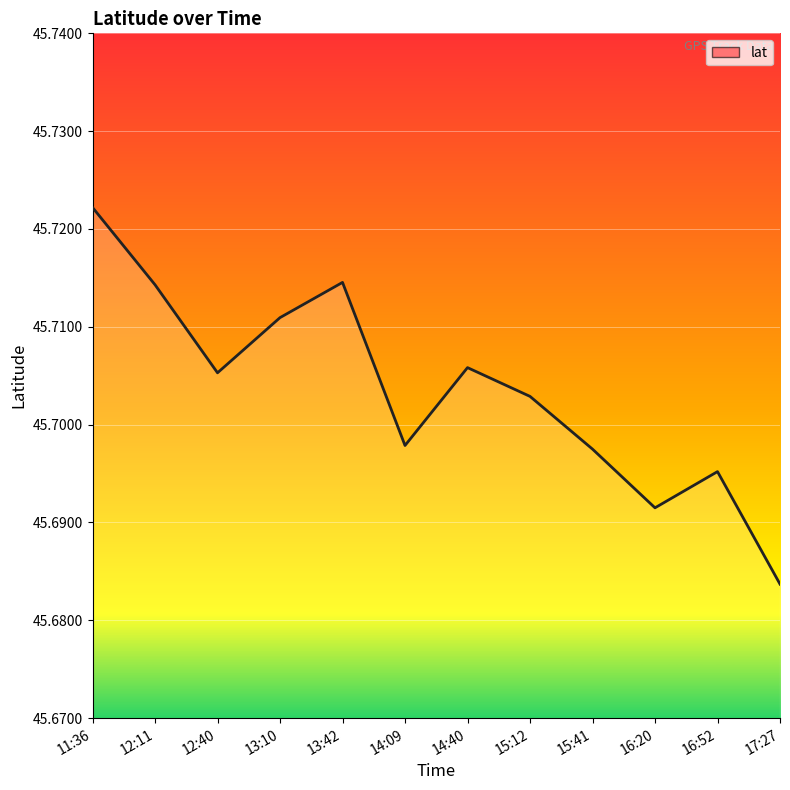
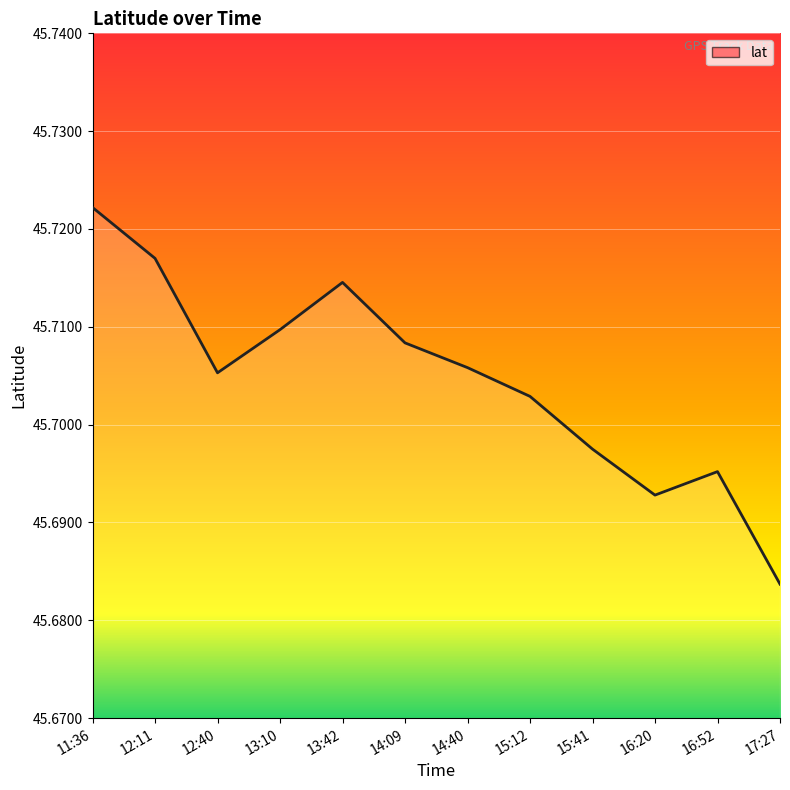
  {
    "11:36": 45.722,
-   "12:11": 45.714,
+   "12:11": 45.717,
    "12:40": 45.705,
-   "13:10": 45.711,
+   "13:10": 45.710,
    "13:42": 45.715,
-   "14:09": 45.698,
+   "14:09": 45.708,
    "14:40": 45.706,
    "15:12": 45.703,
    "15:41": 45.698,
-   "16:20": 45.692,
+   "16:20": 45.693,
    "16:52": 45.695,
    "17:27": 45.684
  }
